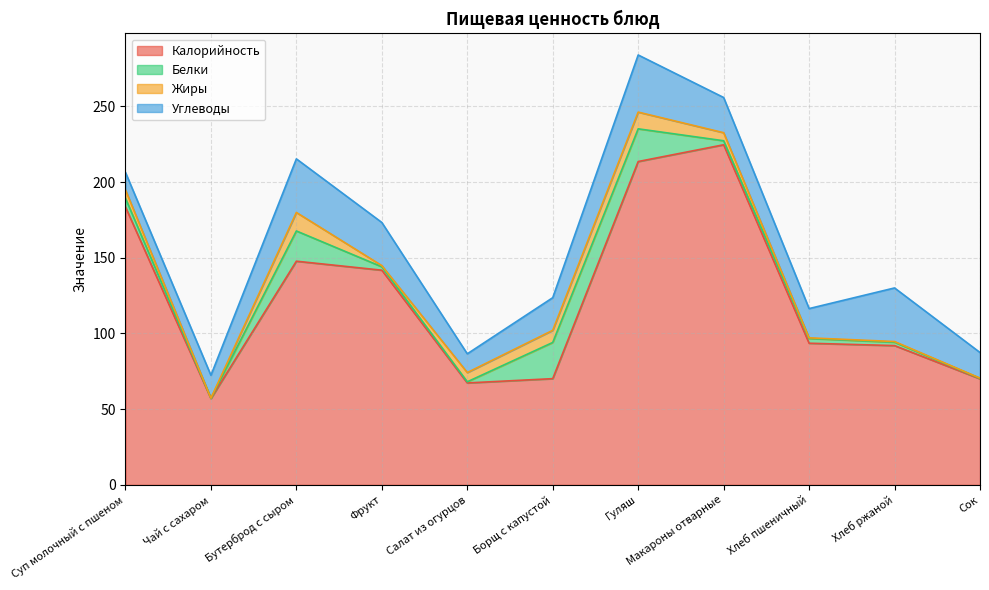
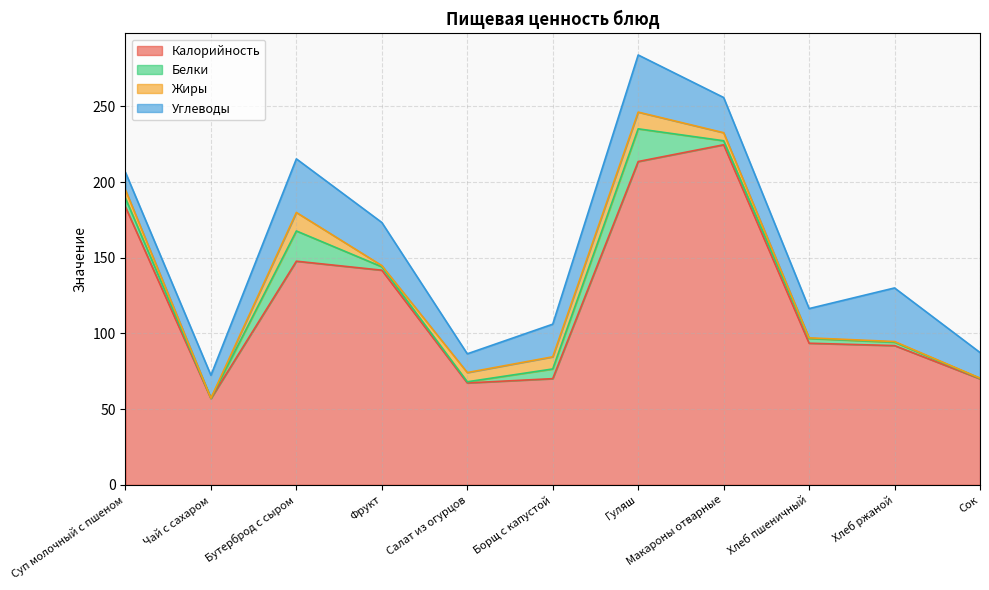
  {
    "Калорийность": {
      "Суп молочный с пшеном": 184,
      "Бутерброд с сыром": 148,
      "Фрукт": 142,
      "Борщ с капустой": 70,
      "Гуляш": 214,
      "Макароны отварные": 225,
      "Хлеб пшеничный": 94,
      "Хлеб ржаной": 92
    },
    "Белки": {
      "Суп молочный с пшеном": 6,
      "Бутерброд с сыром": 20,
-     "Борщ с капустой": 24,
+     "Борщ с капустой": 6,
      "Гуляш": 22,
      "Макароны отварные": 3
    },
    "Жиры": {
      "Суп молочный с пшеном": 5,
      "Бутерброд с сыром": 12,
      "Салат из огурцов": 6,
      "Борщ с капустой": 8,
      "Гуляш": 11,
      "Макароны отварные": 5
    },
    "Углеводы": {
      "Суп молочный с пшеном": 12,
      "Чай с сахаром": 15,
      "Бутерброд с сыром": 35,
      "Фрукт": 29,
      "Салат из огурцов": 12,
      "Борщ с капустой": 22,
      "Гуляш": 38,
      "Макароны отварные": 23,
      "Хлеб пшеничный": 19,
      "Хлеб ржаной": 35,
      "Сок": 17
    }
  }
